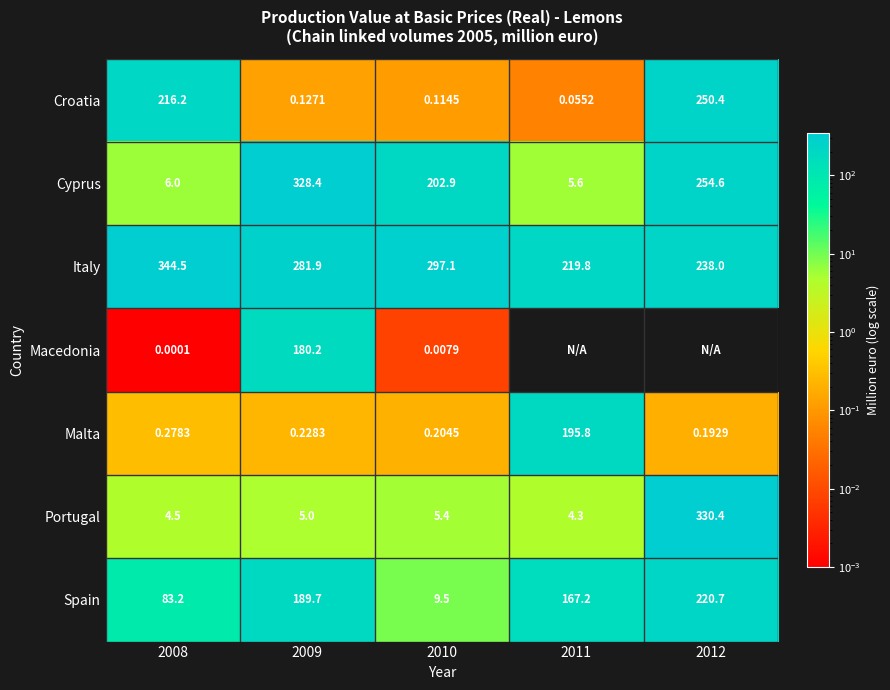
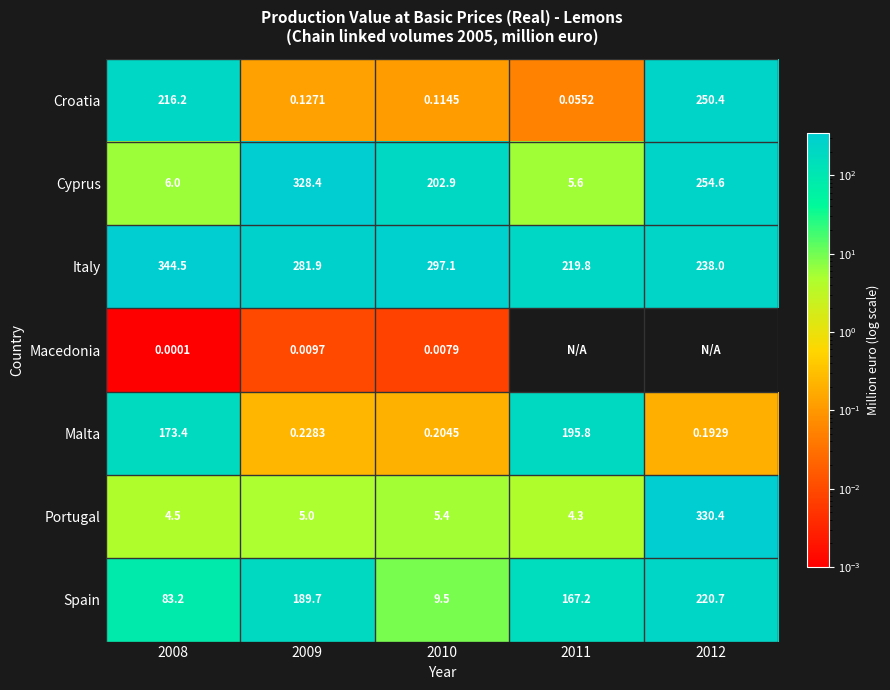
  {
    "Macedonia": {
-     "2009": 180.2
+     "2009": 0.0097
    },
    "Malta": {
-     "2008": 0.2783
+     "2008": 173.4
    }
  }
